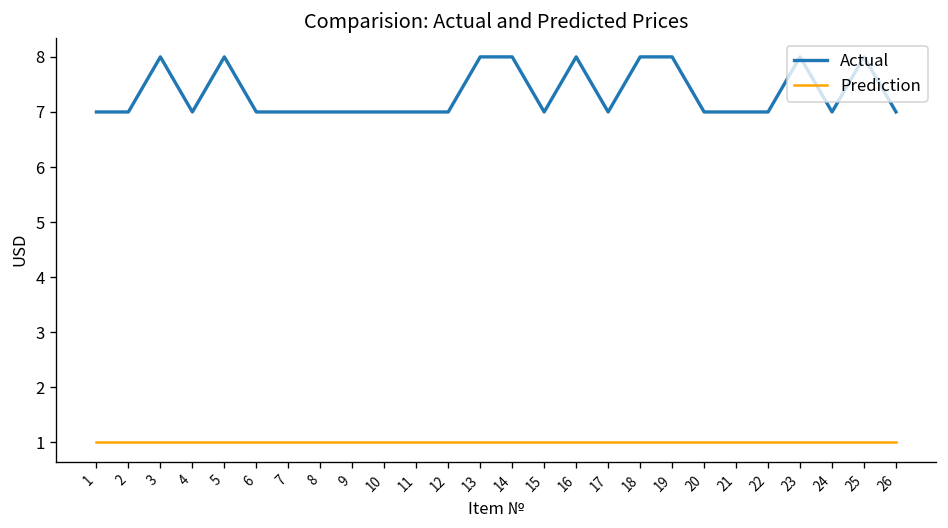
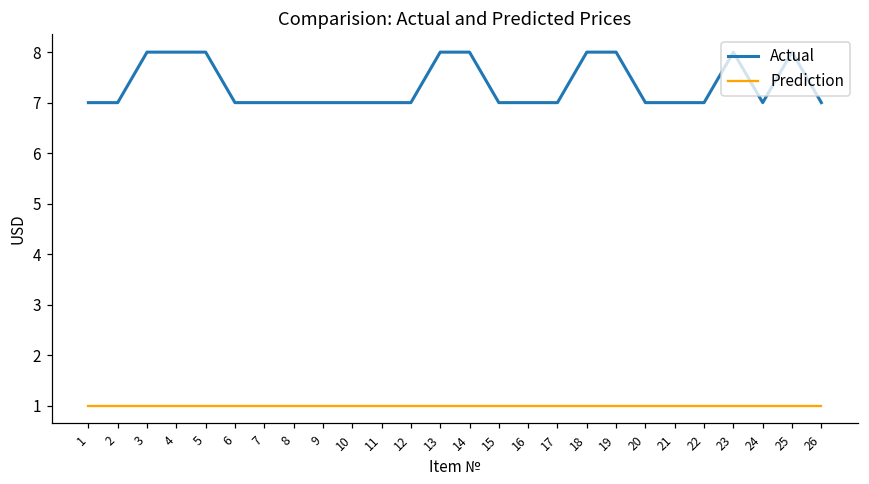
  {
    "Actual": {
      "1": 7,
      "2": 7,
      "3": 8,
-     "4": 7,
+     "4": 8,
      "5": 8,
      "6": 7,
      "7": 7,
      "8": 7,
      "9": 7,
      "10": 7,
      "11": 7,
      "12": 7,
      "13": 8,
      "14": 8,
      "15": 7,
-     "16": 8,
+     "16": 7,
      "17": 7,
      "18": 8,
      "19": 8,
      "20": 7,
      "21": 7,
      "22": 7,
      "24": 7,
      "26": 7
    },
    "Prediction": {
      "1": 1,
      "2": 1,
      "3": 1,
      "4": 1,
      "5": 1,
      "6": 1,
      "7": 1,
      "8": 1,
      "9": 1,
      "10": 1,
      "11": 1,
      "12": 1,
      "13": 1,
      "14": 1,
      "15": 1,
      "16": 1,
      "17": 1,
      "18": 1,
      "19": 1,
      "20": 1,
      "21": 1,
      "22": 1,
      "23": 1,
      "24": 1,
      "25": 1,
      "26": 1
    }
  }
